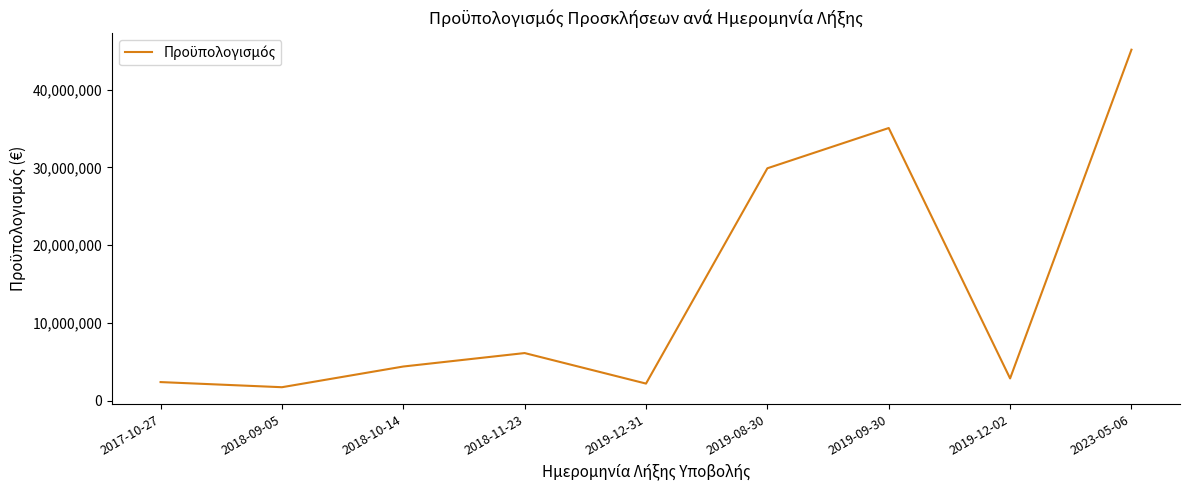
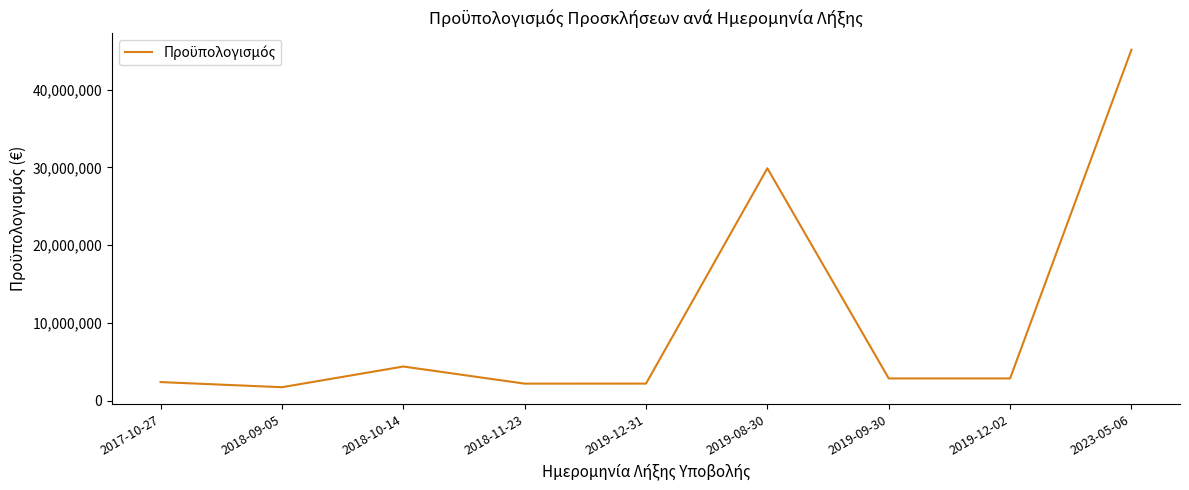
  {
    "2017-10-27": "2,000,000",
    "2018-09-05": "2,000,000",
    "2018-10-14": "4,000,000",
-   "2018-11-23": "6,000,000",
+   "2018-11-23": "2,000,000",
    "2019-12-31": "2,000,000",
    "2019-08-30": "30,000,000",
-   "2019-09-30": "35,000,000",
+   "2019-09-30": "3,000,000",
    "2019-12-02": "3,000,000",
    "2023-05-06": "45,000,000"
  }
